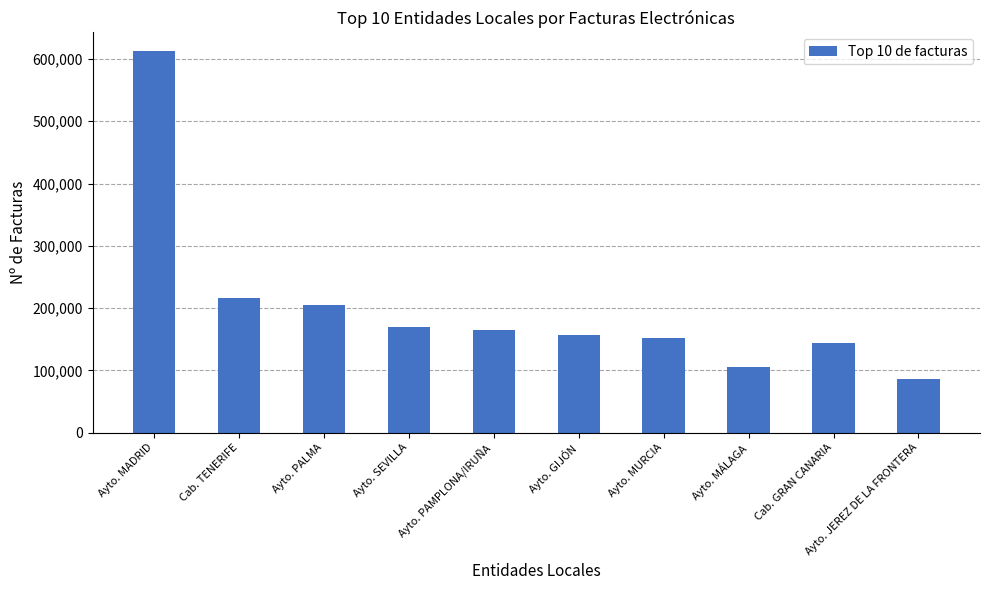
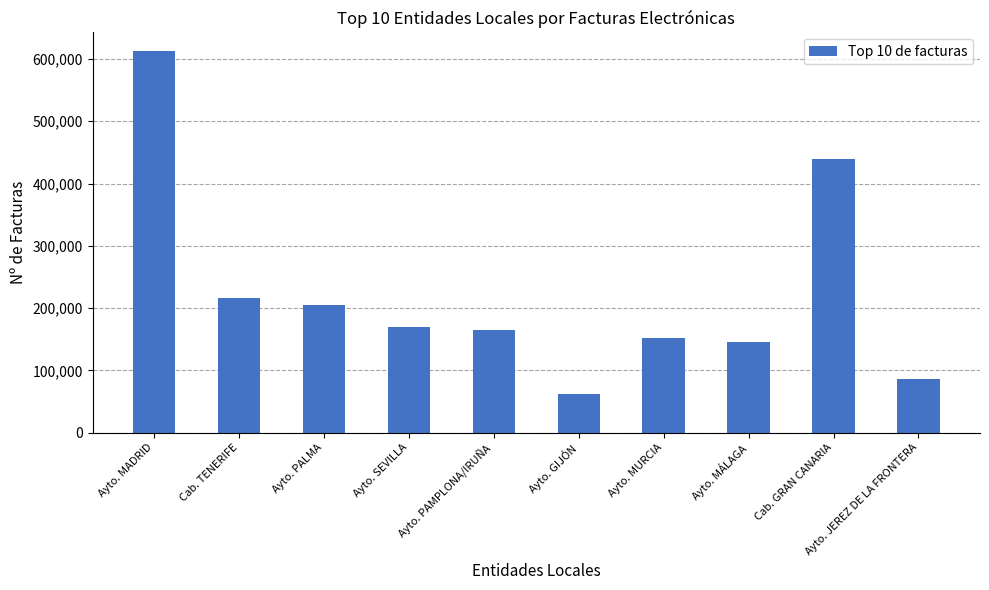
  {
    "Ayto. MADRID": "610,000",
    "Cab. TENERIFE": "220,000",
    "Ayto. PALMA": "200,000",
    "Ayto. SEVILLA": "170,000",
    "Ayto. PAMPLONA/IRUÑA": "160,000",
-   "Ayto. GIJÓN": "160,000",
+   "Ayto. GIJÓN": "60,000",
    "Ayto. MURCIA": "150,000",
-   "Ayto. MÁLAGA": "110,000",
-   "Cab. GRAN CANARIA": "140,000",
+   "Ayto. MÁLAGA": "150,000",
+   "Cab. GRAN CANARIA": "440,000",
    "Ayto. JEREZ DE LA FRONTERA": "90,000"
  }
